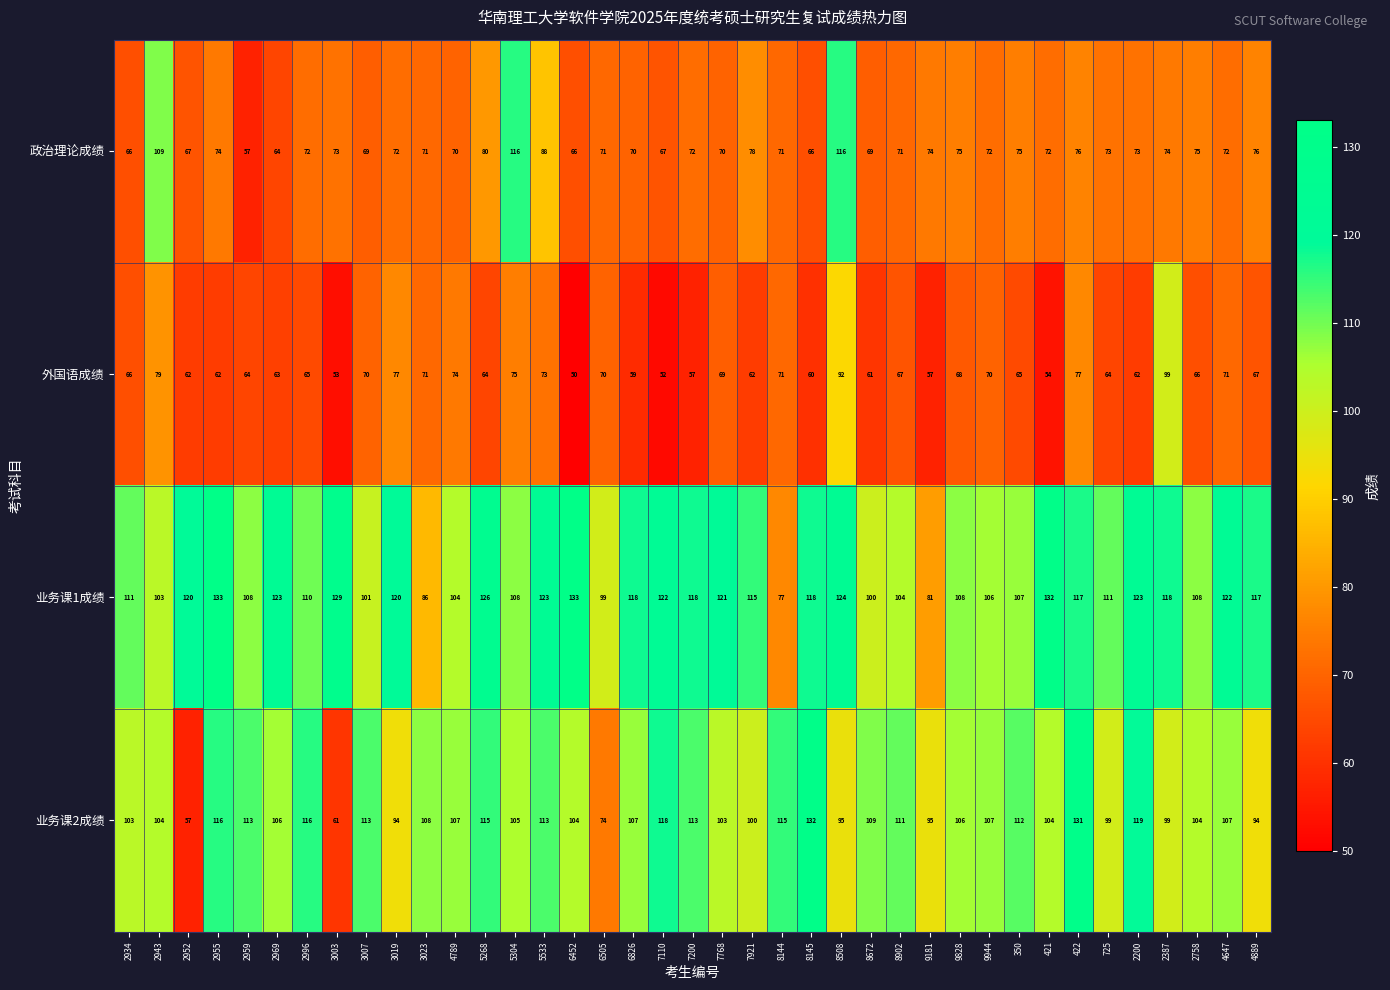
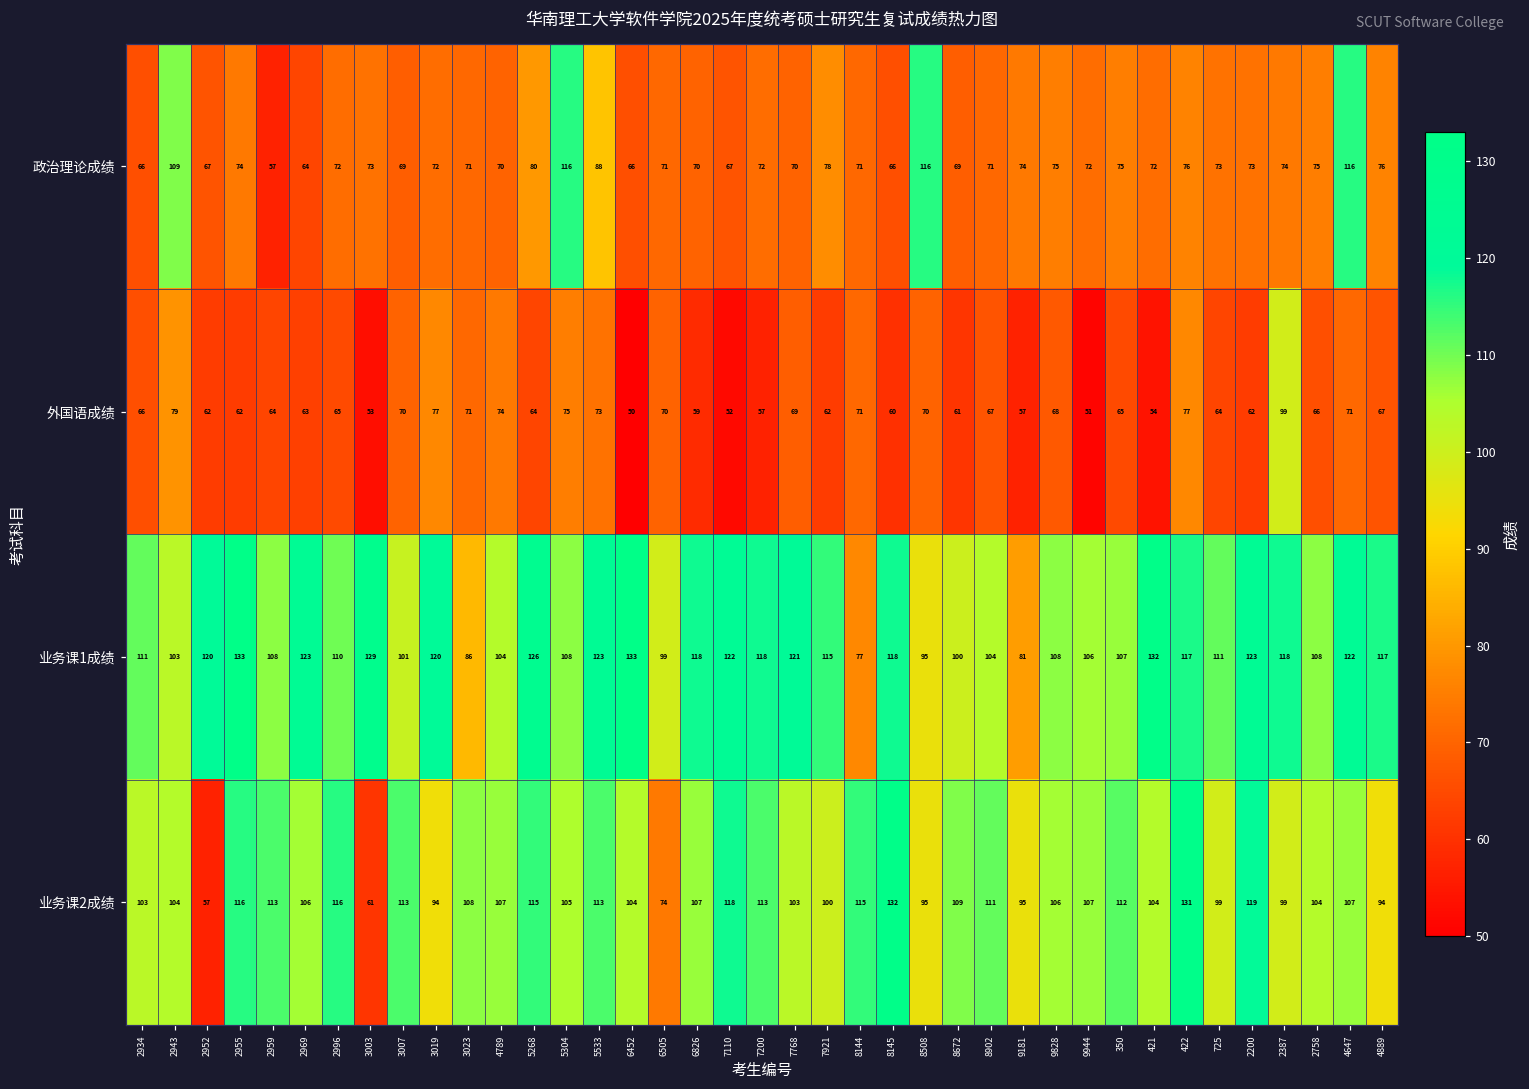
  {
    "政治理论成绩": {
      "2934": 66,
      "2943": 109,
      "2952": 67,
      "2955": 74,
      "2959": 57,
      "2969": 64,
      "2996": 72,
      "3003": 73,
      "3007": 69,
      "3019": 72,
      "3023": 71,
      "4789": 70,
      "5268": 80,
      "5304": 116,
      "5533": 88,
      "6452": 66,
      "6505": 71,
      "6826": 70,
      "7110": 67,
      "7200": 72,
      "7768": 70,
      "7921": 78,
      "8144": 71,
      "8145": 66,
      "8508": 116,
      "8672": 69,
      "8902": 71,
      "9181": 74,
      "9828": 75,
      "9944": 72,
      "350": 75,
      "421": 72,
      "422": 76,
      "725": 73,
      "2200": 73,
      "2387": 74,
      "2758": 75,
-     "4647": 72,
+     "4647": 116,
      "4889": 76
    },
    "外国语成绩": {
      "2934": 66,
      "2943": 79,
      "2952": 62,
      "2955": 62,
      "2959": 64,
      "2969": 63,
      "2996": 65,
      "3003": 53,
      "3007": 70,
      "3019": 77,
      "3023": 71,
      "4789": 74,
      "5268": 64,
      "5304": 75,
      "5533": 73,
      "6452": 50,
      "6505": 70,
      "6826": 59,
      "7110": 52,
      "7200": 57,
      "7768": 69,
      "7921": 62,
      "8144": 71,
      "8145": 60,
-     "8508": 92,
+     "8508": 70,
      "8672": 61,
      "8902": 67,
      "9181": 57,
      "9828": 68,
-     "9944": 70,
+     "9944": 51,
      "350": 65,
      "421": 54,
      "422": 77,
      "725": 64,
      "2200": 62,
      "2387": 99,
      "2758": 66,
      "4647": 71,
      "4889": 67
    },
    "业务课1成绩": {
      "2934": 111,
      "2943": 103,
      "2952": 120,
      "2955": 133,
      "2959": 108,
      "2969": 123,
      "2996": 110,
      "3003": 129,
      "3007": 101,
      "3019": 120,
      "3023": 86,
      "4789": 104,
      "5268": 126,
      "5304": 108,
      "5533": 123,
      "6452": 133,
      "6505": 99,
      "6826": 118,
      "7110": 122,
      "7200": 118,
      "7768": 121,
      "7921": 115,
      "8144": 77,
      "8145": 118,
-     "8508": 124,
+     "8508": 95,
      "8672": 100,
      "8902": 104,
      "9181": 81,
      "9828": 108,
      "9944": 106,
      "350": 107,
      "421": 132,
      "422": 117,
      "725": 111,
      "2200": 123,
      "2387": 118,
      "2758": 108,
      "4647": 122,
      "4889": 117
    },
    "业务课2成绩": {
      "2934": 103,
      "2943": 104,
      "2952": 57,
      "2955": 116,
      "2959": 113,
      "2969": 106,
      "2996": 116,
      "3003": 61,
      "3007": 113,
      "3019": 94,
      "3023": 108,
      "4789": 107,
      "5268": 115,
      "5304": 105,
      "5533": 113,
      "6452": 104,
      "6505": 74,
      "6826": 107,
      "7110": 118,
      "7200": 113,
      "7768": 103,
      "7921": 100,
      "8144": 115,
      "8145": 132,
      "8508": 95,
      "8672": 109,
      "8902": 111,
      "9181": 95,
      "9828": 106,
      "9944": 107,
      "350": 112,
      "421": 104,
      "422": 131,
      "725": 99,
      "2200": 119,
      "2387": 99,
      "2758": 104,
      "4647": 107,
      "4889": 94
    }
  }
